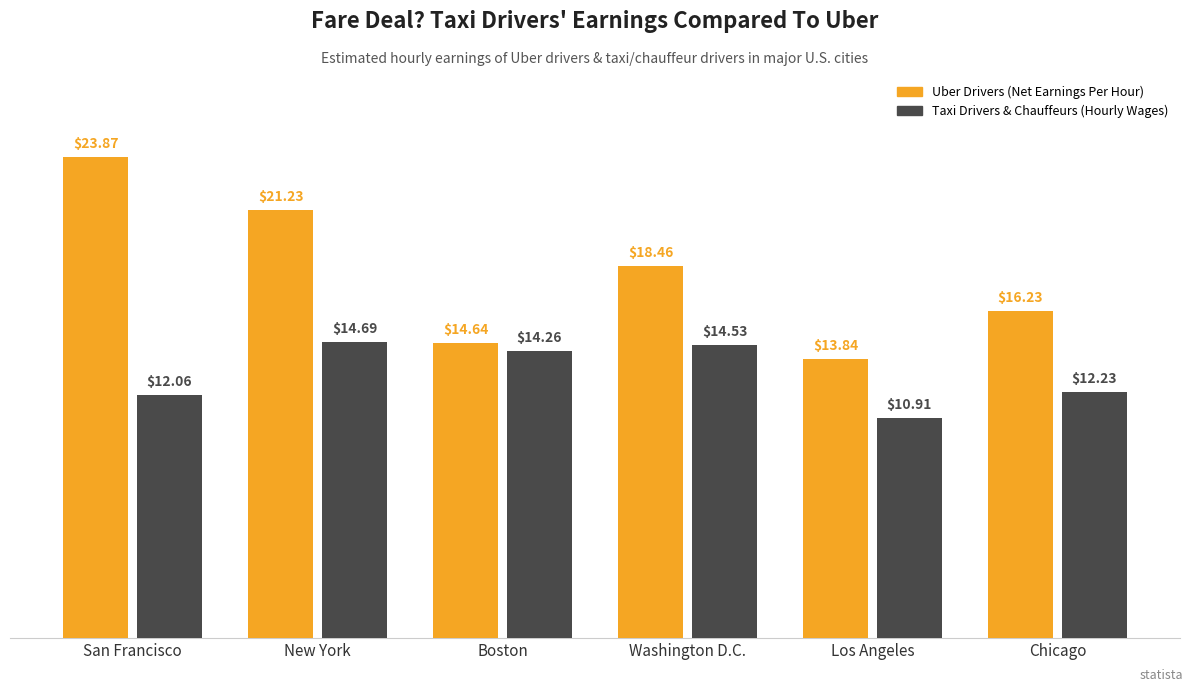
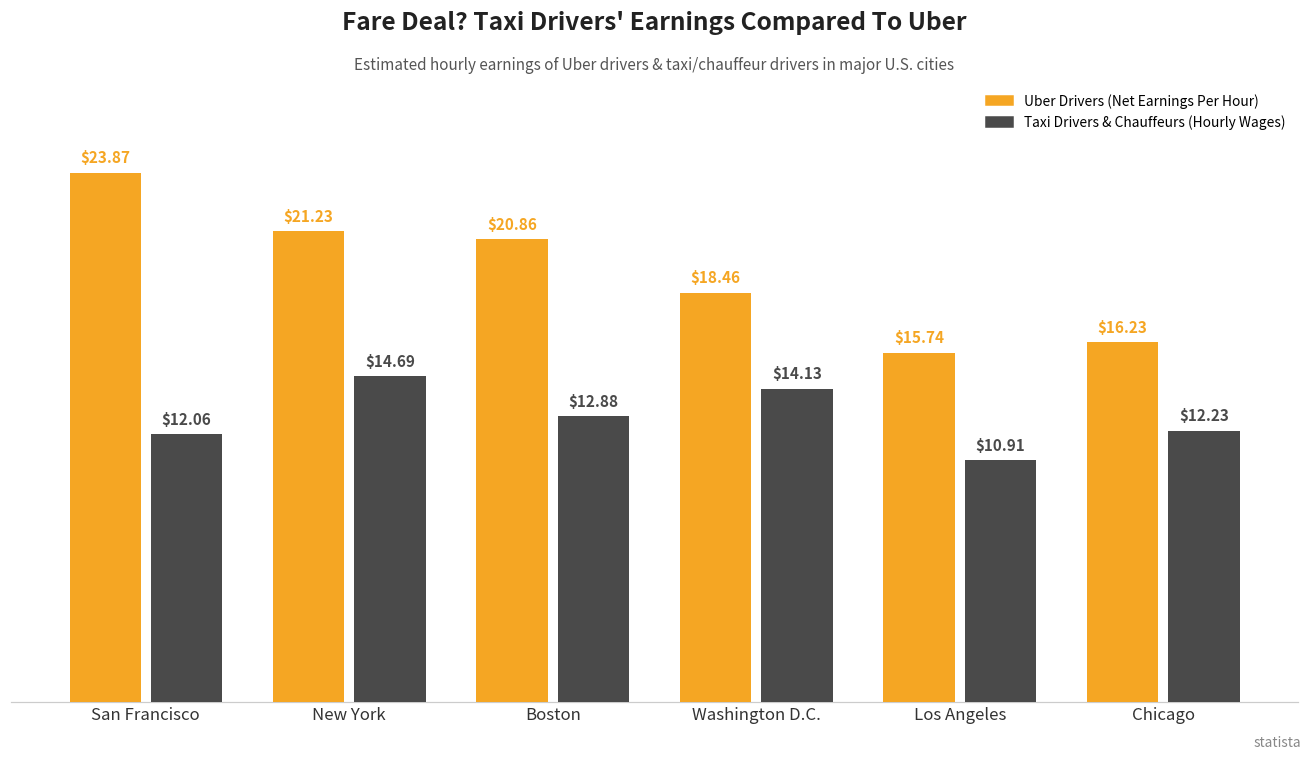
  {
    "Uber Drivers (Net Earnings Per Hour)": {
      "San Francisco": "$23.87",
      "New York": "$21.23",
-     "Boston": "$14.64",
+     "Boston": "$20.86",
      "Washington D.C.": "$18.46",
-     "Los Angeles": "$13.84",
+     "Los Angeles": "$15.74",
      "Chicago": "$16.23"
    },
    "Taxi Drivers & Chauffeurs (Hourly Wages)": {
      "San Francisco": "$12.06",
      "New York": "$14.69",
-     "Boston": "$14.26",
-     "Washington D.C.": "$14.53",
+     "Boston": "$12.88",
+     "Washington D.C.": "$14.13",
      "Los Angeles": "$10.91",
      "Chicago": "$12.23"
    }
  }
